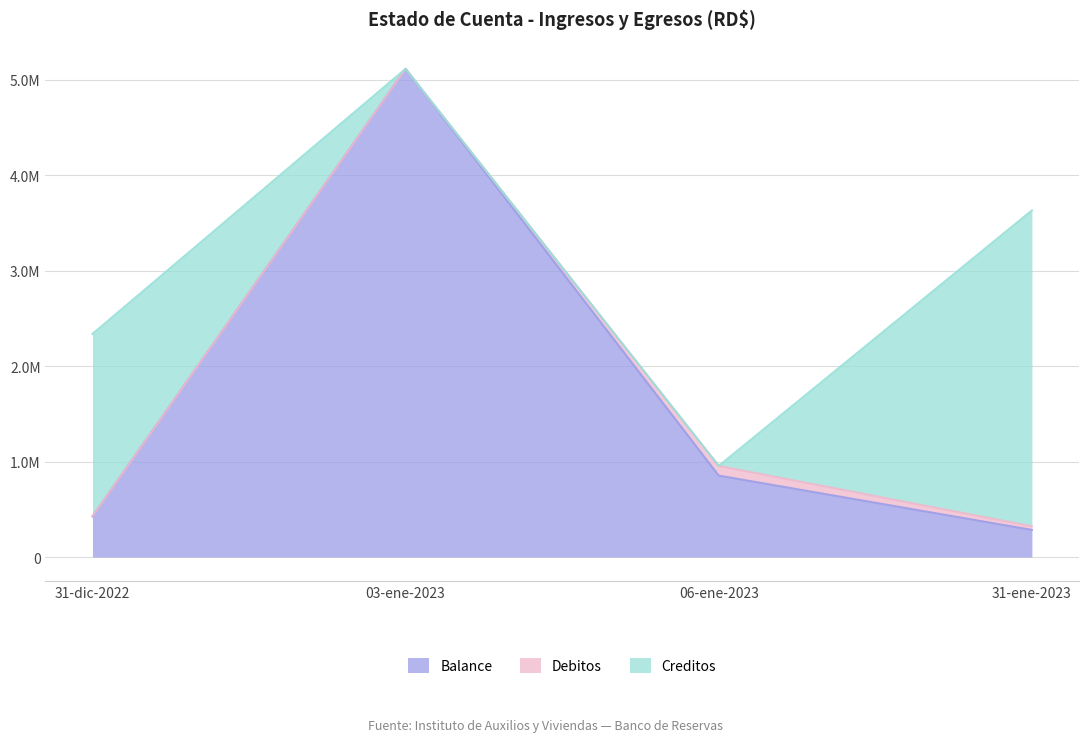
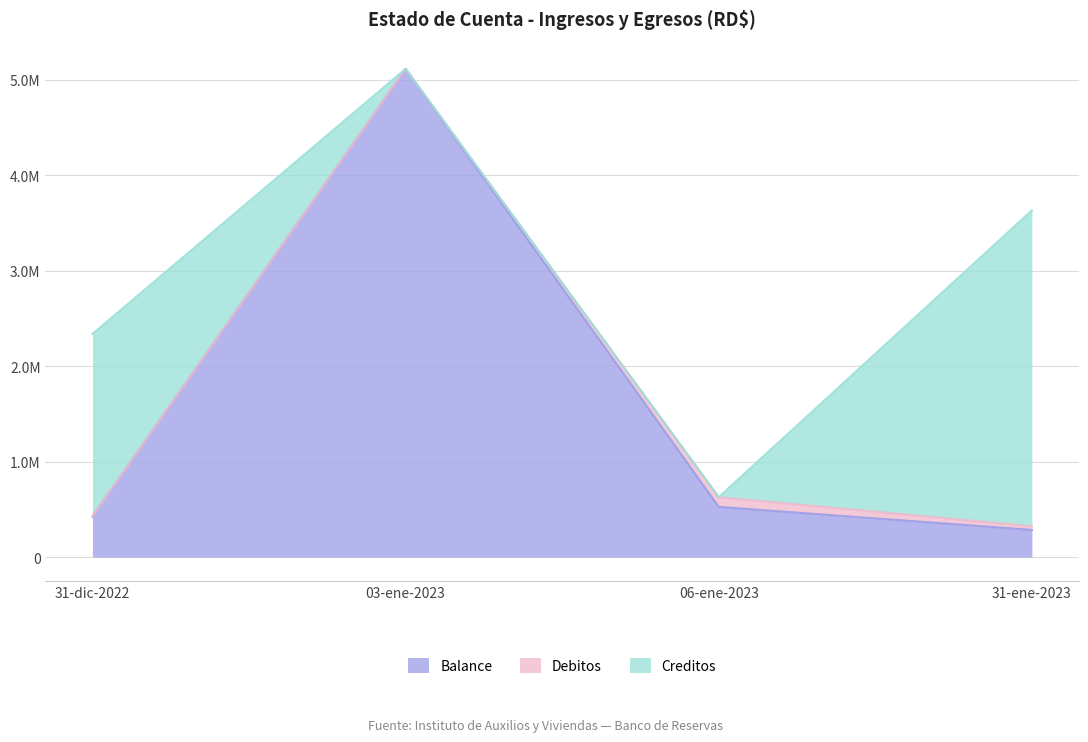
  {
    "Balance": {
-     "06-ene-2023": 900000,
+     "06-ene-2023": 500000,
      "31-ene-2023": 300000
    },
    "Debitos": {
      "31-ene-2023": 0
    },
    "Creditos": {
      "31-dic-2022": 1900000,
      "31-ene-2023": 3300000
    }
  }
